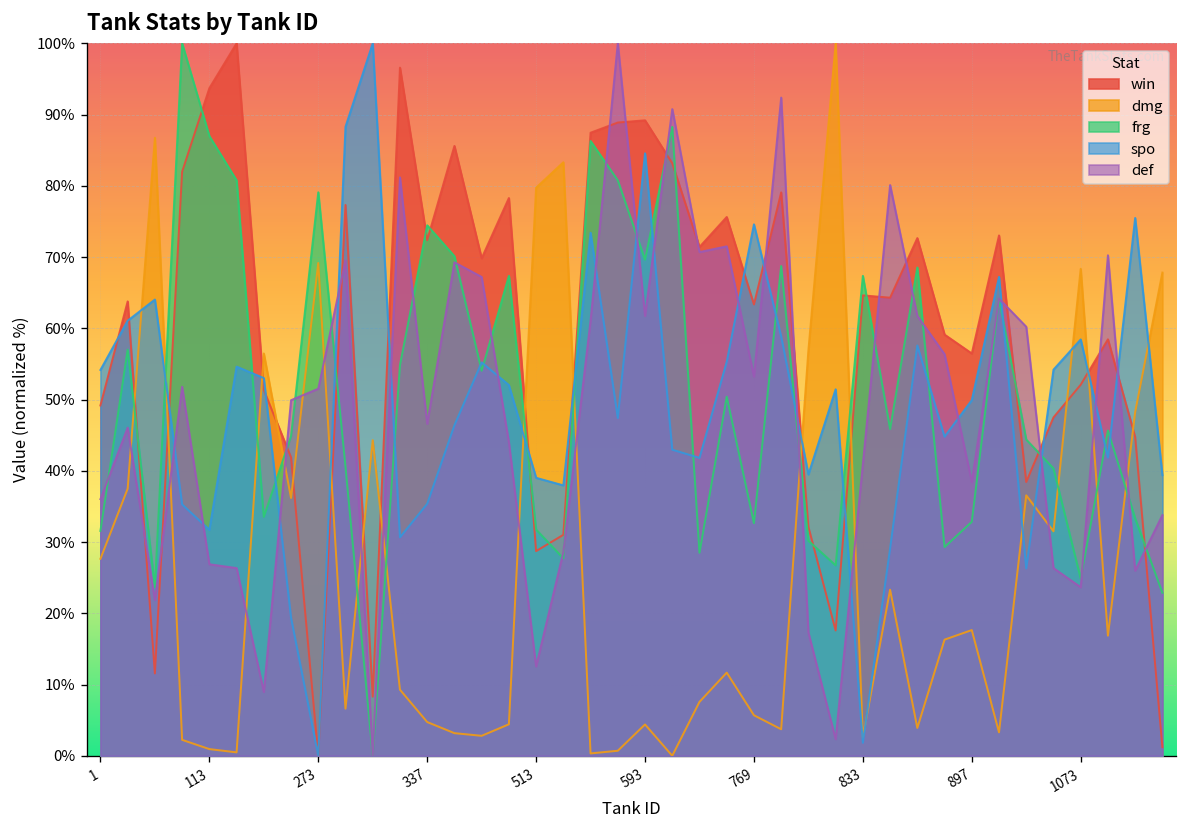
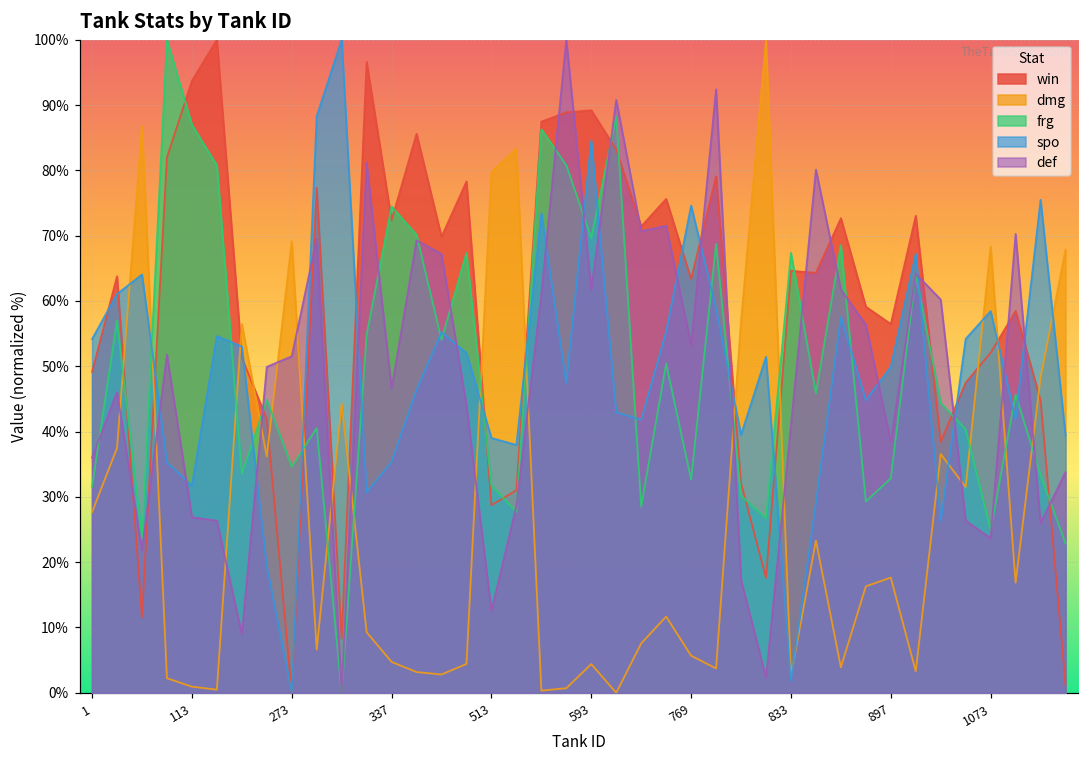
  {
    "win": {
      "113": "94%",
      "337": "72%",
      "513": "29%",
      "593": "89%",
      "769": "63%",
      "833": "65%",
      "897": "56%",
      "1073": "52%"
    },
    "dmg": {
      "113": "1%",
      "273": "69%",
      "337": "5%",
      "513": "80%",
      "593": "4%",
      "769": "6%",
      "833": "3%",
      "897": "18%",
      "1073": "68%"
    },
    "frg": {
      "113": "87%",
-     "273": "79%",
+     "273": "35%",
      "337": "74%",
      "513": "32%",
      "593": "70%",
      "769": "33%",
      "833": "67%",
      "897": "33%",
      "1073": "25%"
    },
    "spo": {
      "113": "32%",
      "337": "35%",
      "513": "39%",
      "593": "85%",
      "769": "75%",
      "833": "2%",
      "897": "50%",
      "1073": "58%"
    },
    "def": {
      "113": "27%",
      "273": "52%",
      "337": "47%",
      "513": "13%",
      "593": "62%",
      "769": "53%",
      "833": "41%",
      "897": "38%",
      "1073": "24%"
    }
  }
